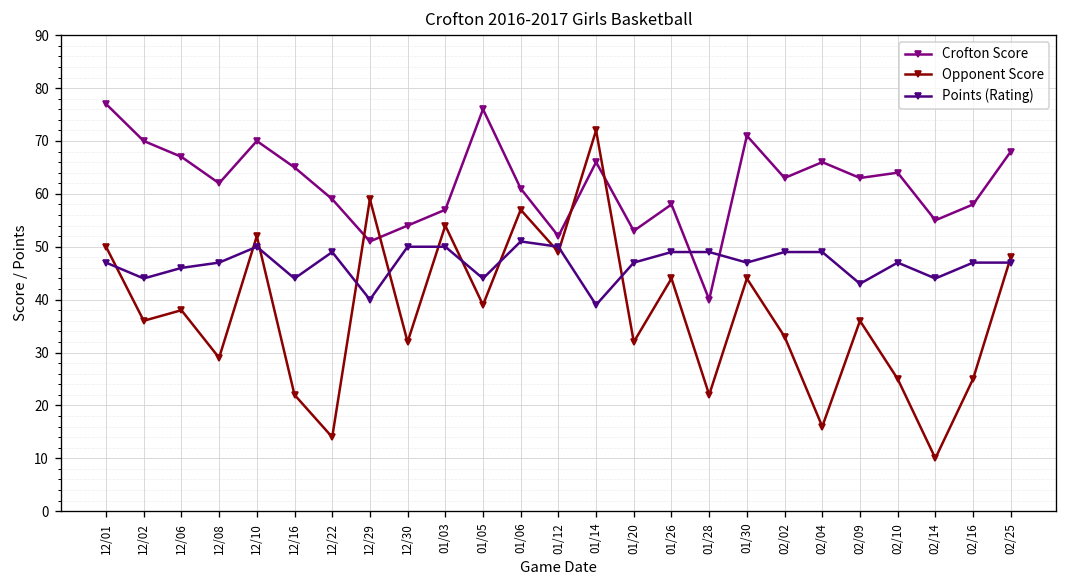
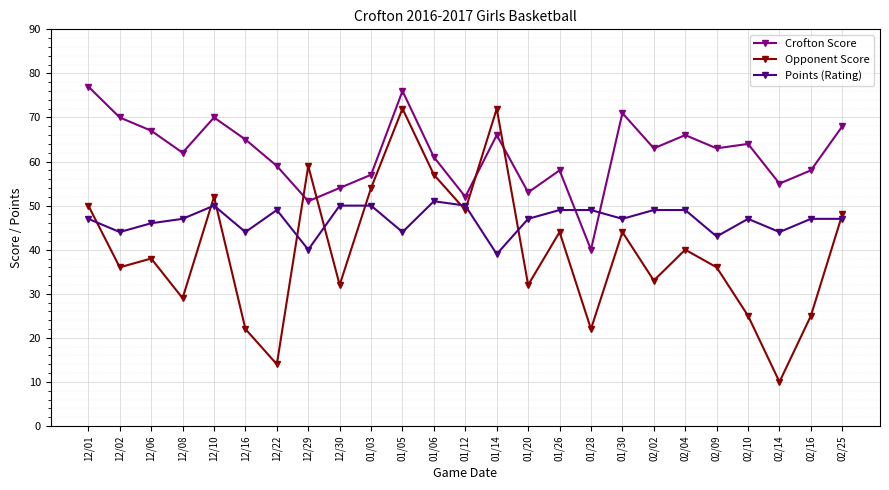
  {
    "Opponent Score": {
      "12/01": 50,
      "12/02": 36,
      "12/06": 38,
      "12/08": 29,
      "12/10": 52,
      "12/16": 22,
      "12/22": 14,
      "12/29": 59,
      "12/30": 32,
      "01/03": 54,
-     "01/05": 39,
+     "01/05": 72,
      "01/06": 57,
      "01/12": 49,
      "01/14": 72,
      "01/20": 32,
      "01/26": 44,
      "01/28": 22,
      "01/30": 44,
      "02/02": 33,
-     "02/04": 16,
+     "02/04": 40,
      "02/09": 36,
      "02/10": 25,
      "02/14": 10,
      "02/16": 25,
      "02/25": 48
    }
  }
